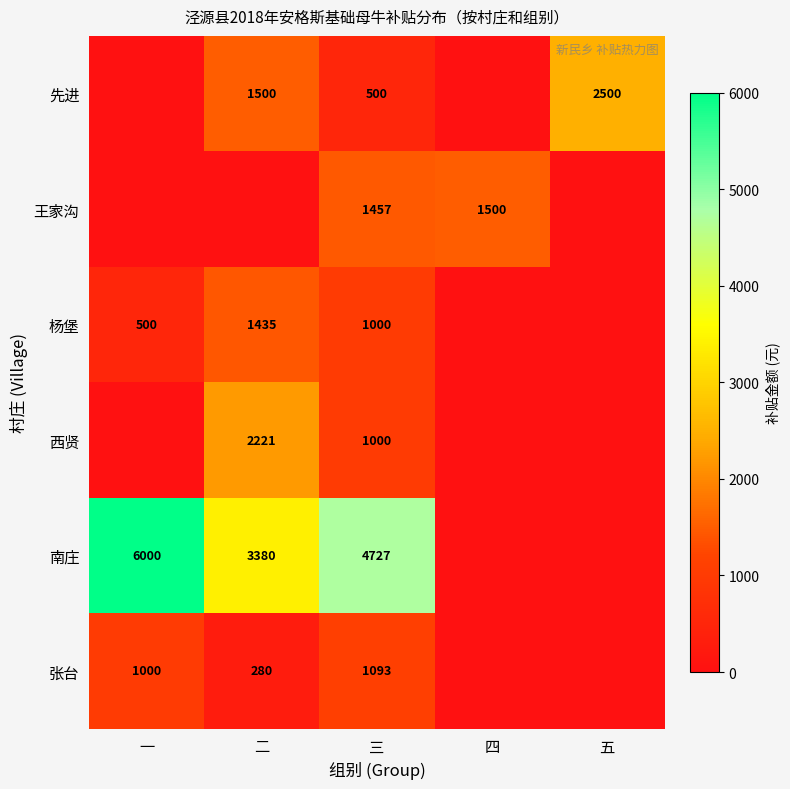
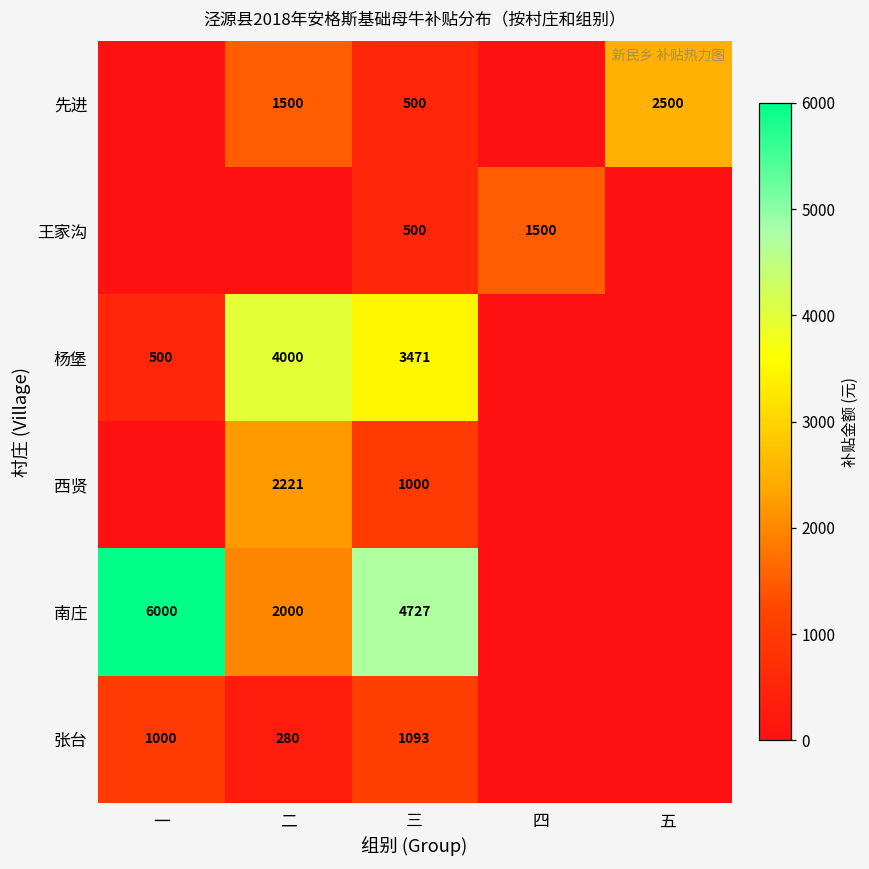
  {
    "先进": {
      "二": 1500,
      "三": 500
    },
    "王家沟": {
-     "三": 1457,
+     "三": 500,
      "四": 1500
    },
    "杨堡": {
      "一": 500,
-     "二": 1435,
-     "三": 1000
+     "二": 4000,
+     "三": 3471
    },
    "西贤": {
      "二": 2221,
      "三": 1000
    },
    "南庄": {
      "一": 6000,
-     "二": 3380,
+     "二": 2000,
      "三": 4727
    },
    "张台": {
      "一": 1000,
      "二": 280,
      "三": 1093
    }
  }
